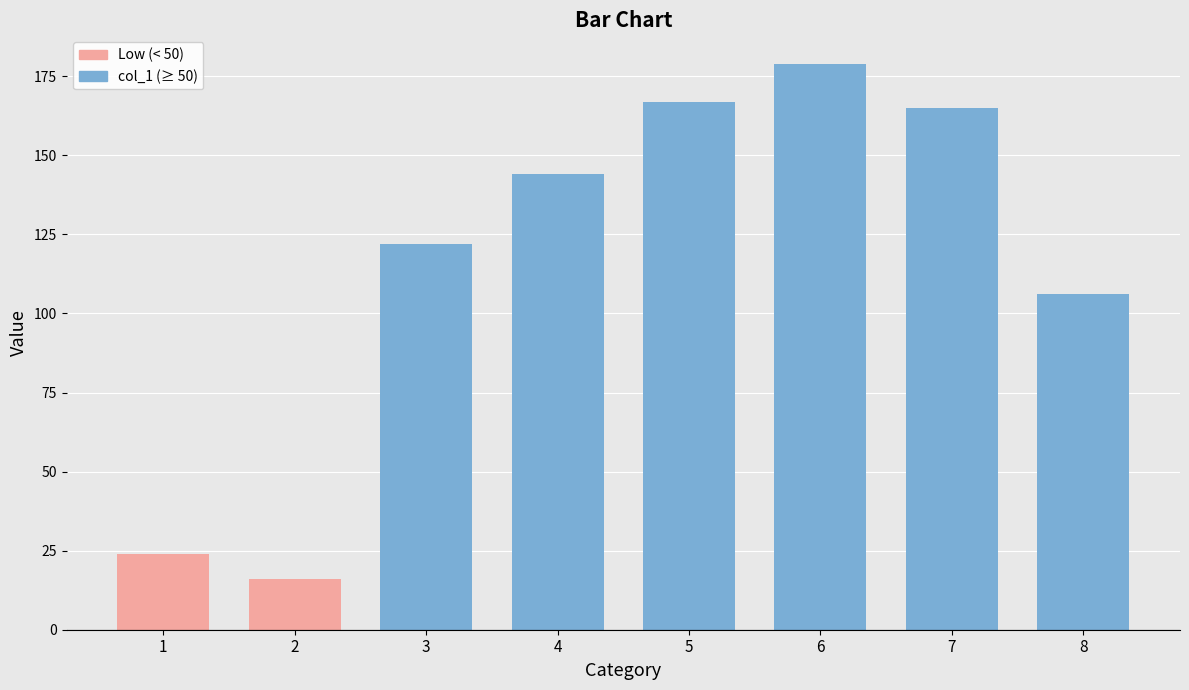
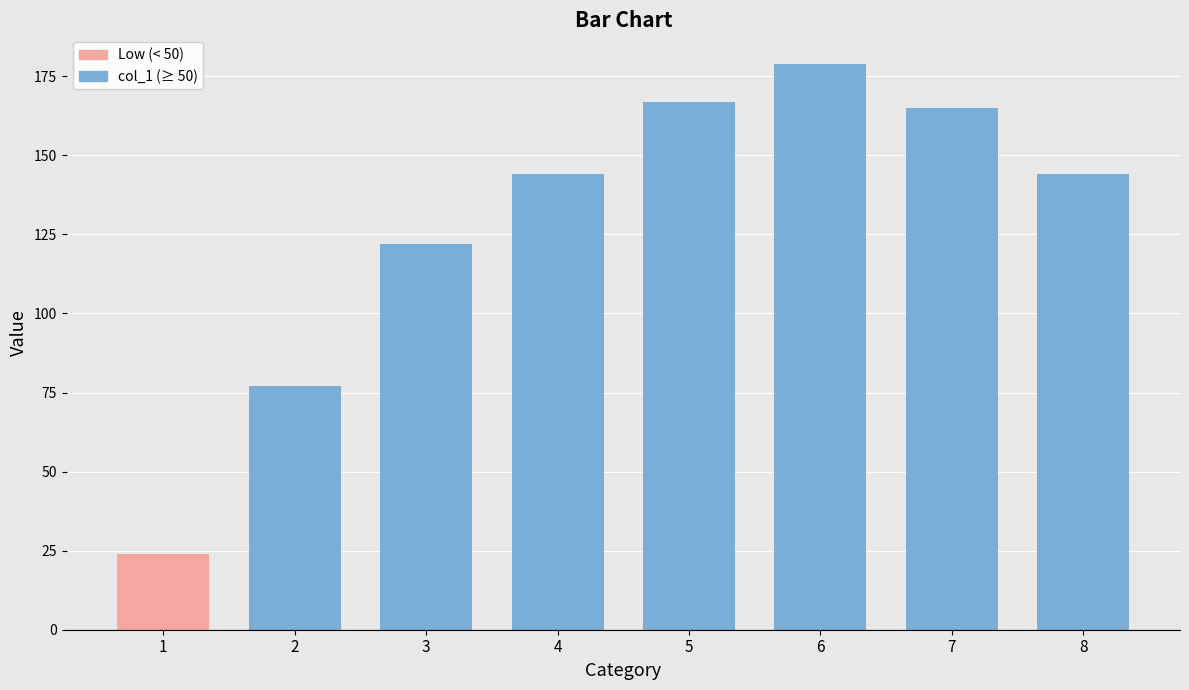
  {
    "1": 24,
-   "2": 16,
+   "2": 77,
    "3": 122,
    "4": 144,
    "5": 167,
    "6": 179,
    "7": 165,
-   "8": 106
+   "8": 144
  }
